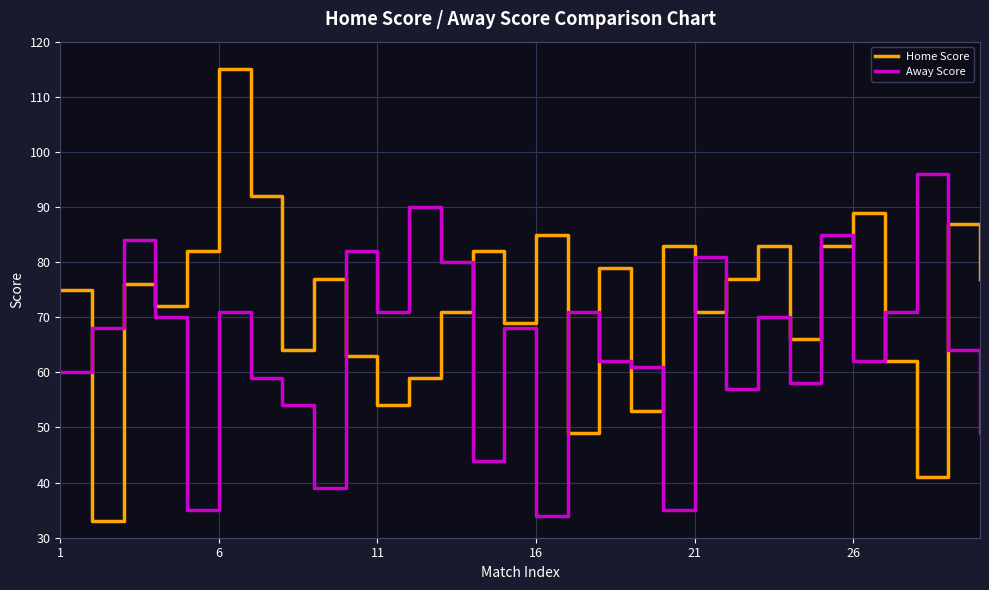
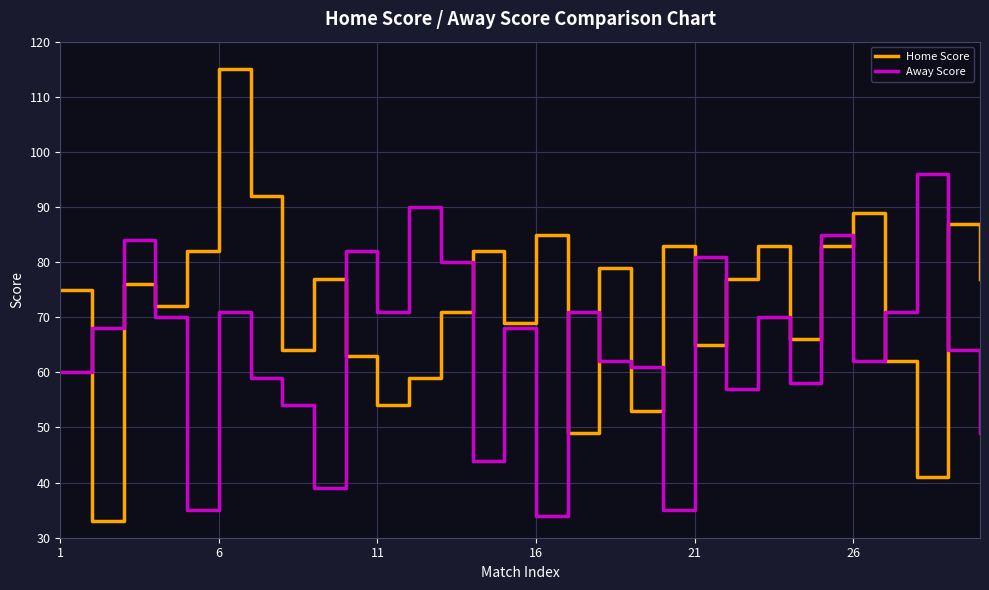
  {
    "Home Score": {
      "1": 75,
      "6": 115,
      "11": 54,
      "16": 85,
-     "21": 71,
+     "21": 65,
      "26": 89
    },
    "Away Score": {
      "1": 60,
      "6": 71,
      "11": 71,
      "16": 34,
      "21": 81,
      "26": 62
    }
  }
